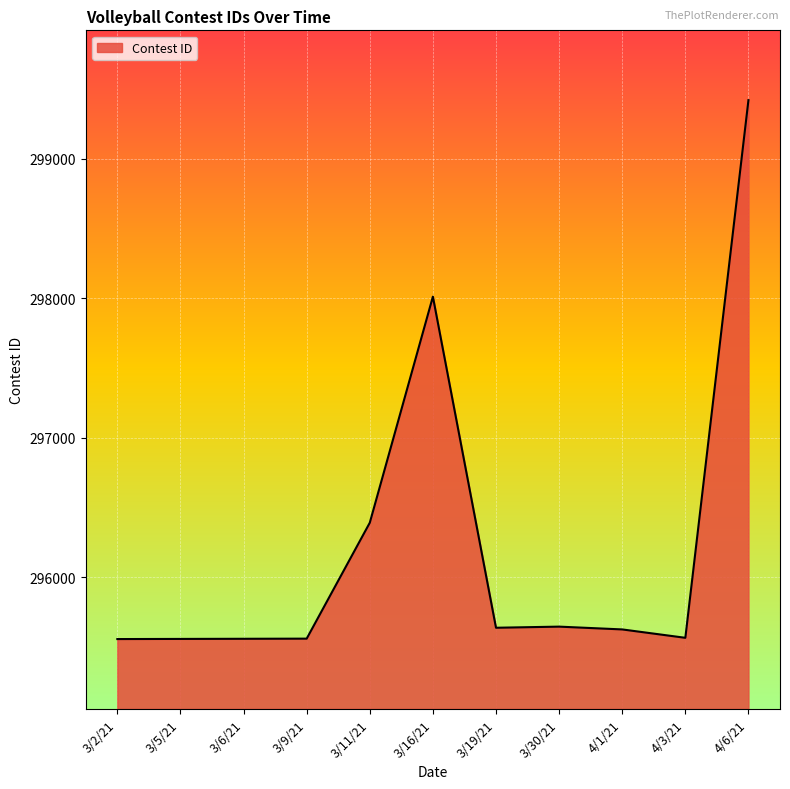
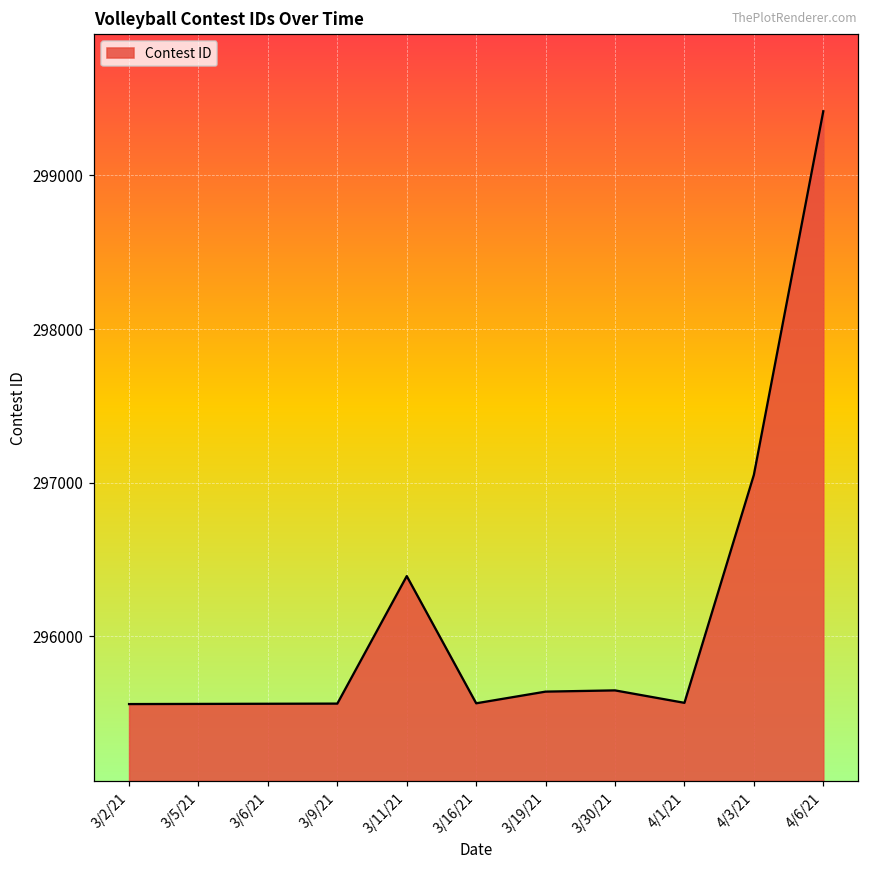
  {
    "3/2/21": 295560,
    "3/5/21": 295560,
    "3/6/21": 295560,
    "3/9/21": 295560,
    "3/11/21": 296390,
-   "3/16/21": 298010,
+   "3/16/21": 295560,
    "3/19/21": 295640,
    "3/30/21": 295650,
-   "4/1/21": 295630,
-   "4/3/21": 295570,
+   "4/1/21": 295570,
+   "4/3/21": 297050,
    "4/6/21": 299420
  }
